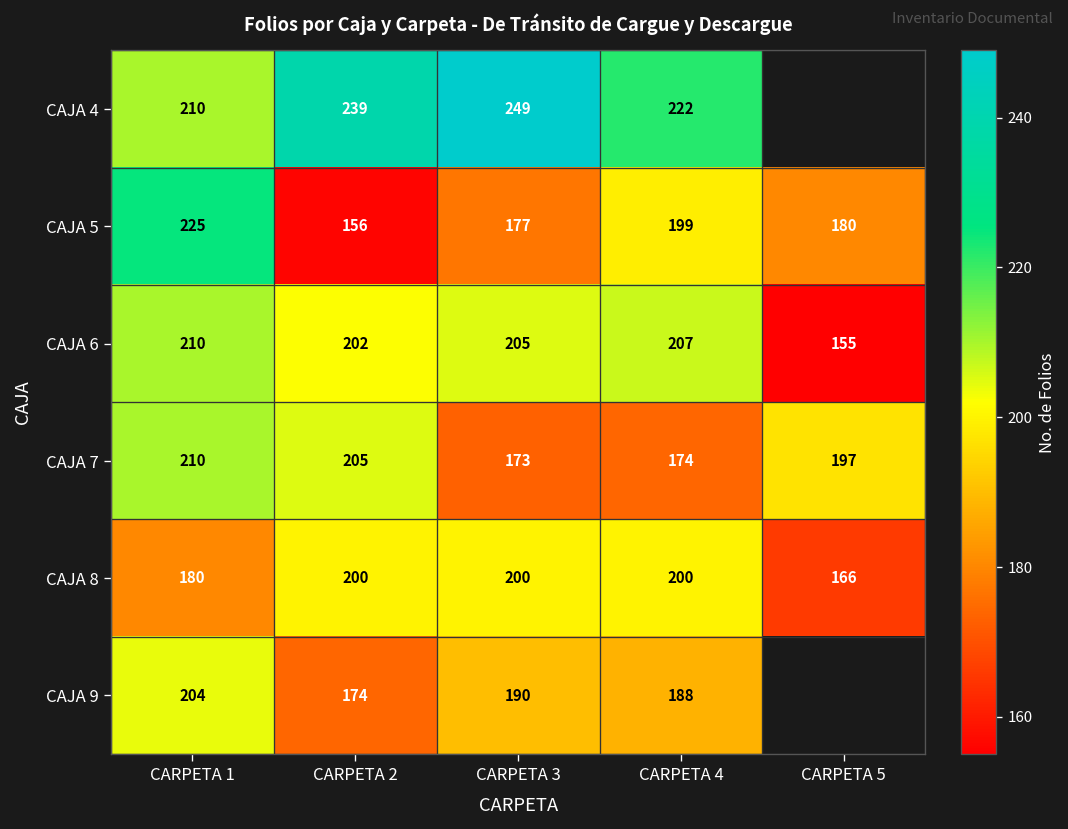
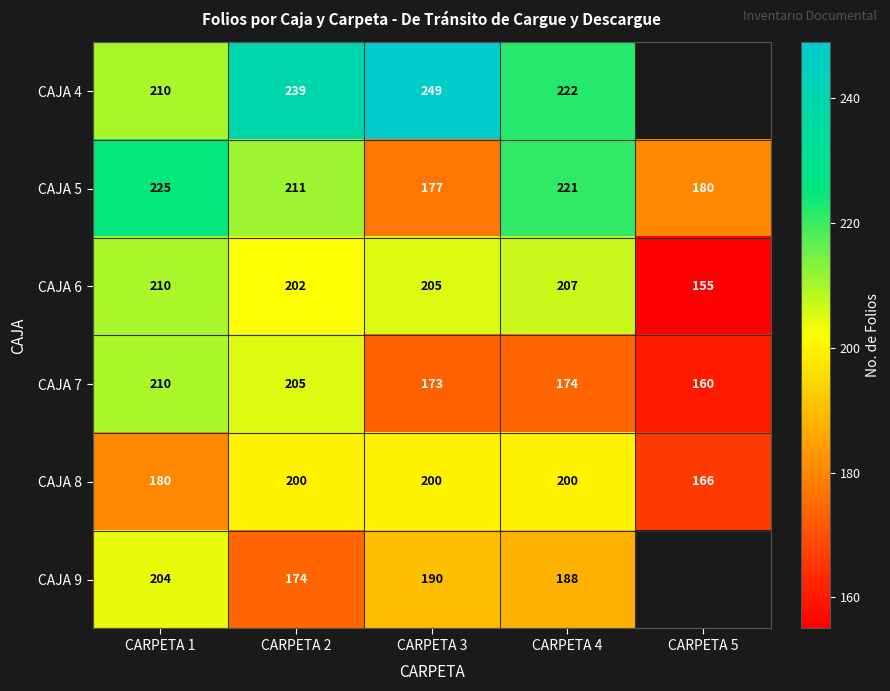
  {
    "CAJA 4": {
      "CARPETA 1": 210,
      "CARPETA 2": 239,
      "CARPETA 3": 249,
      "CARPETA 4": 222
    },
    "CAJA 5": {
      "CARPETA 1": 225,
-     "CARPETA 2": 156,
+     "CARPETA 2": 211,
      "CARPETA 3": 177,
-     "CARPETA 4": 199,
+     "CARPETA 4": 221,
      "CARPETA 5": 180
    },
    "CAJA 6": {
      "CARPETA 1": 210,
      "CARPETA 2": 202,
      "CARPETA 3": 205,
      "CARPETA 4": 207,
      "CARPETA 5": 155
    },
    "CAJA 7": {
      "CARPETA 1": 210,
      "CARPETA 2": 205,
      "CARPETA 3": 173,
      "CARPETA 4": 174,
-     "CARPETA 5": 197
+     "CARPETA 5": 160
    },
    "CAJA 8": {
      "CARPETA 1": 180,
      "CARPETA 2": 200,
      "CARPETA 3": 200,
      "CARPETA 4": 200,
      "CARPETA 5": 166
    },
    "CAJA 9": {
      "CARPETA 1": 204,
      "CARPETA 2": 174,
      "CARPETA 3": 190,
      "CARPETA 4": 188
    }
  }
